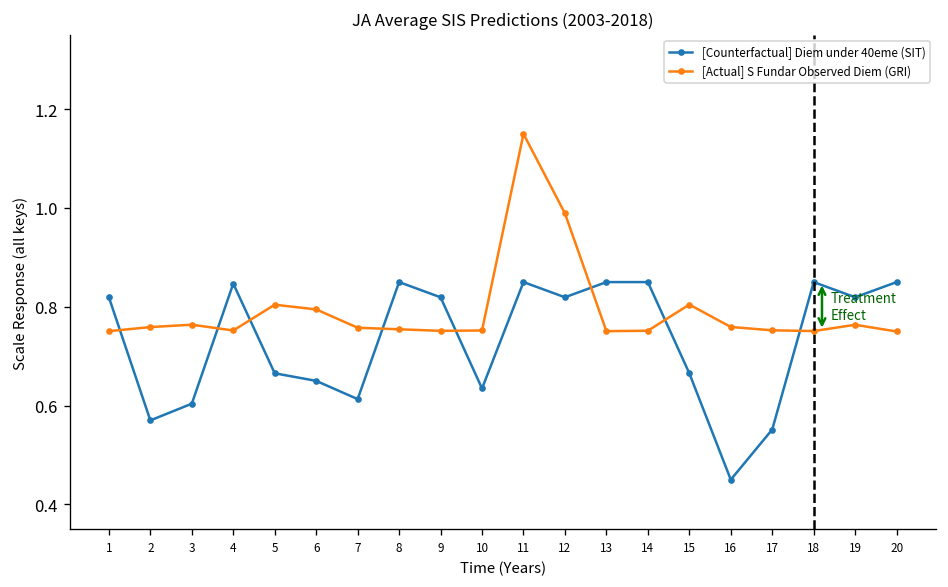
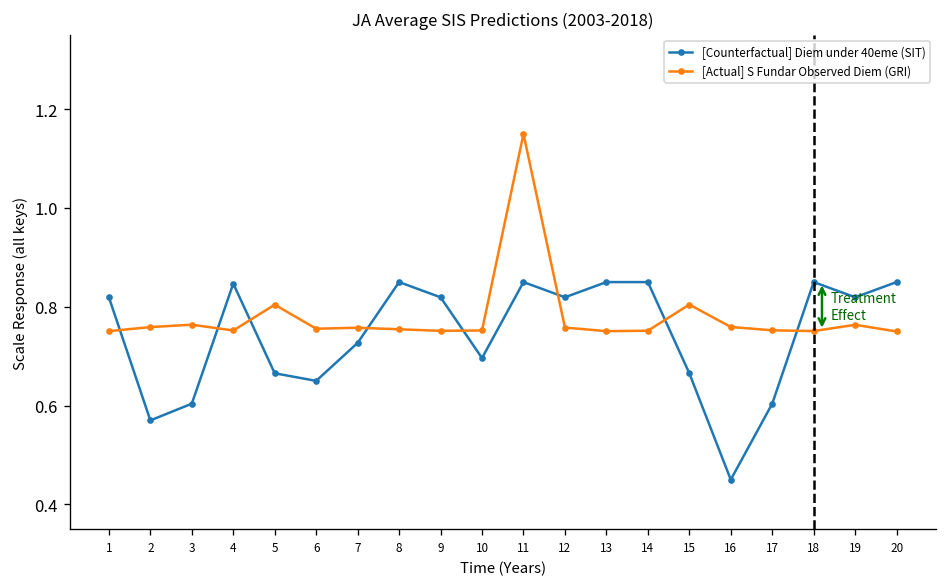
  {
    "[Counterfactual] Diem under 40eme (SIT)": {
      "1": 0.82,
      "2": 0.57,
      "3": 0.60,
      "4": 0.85,
      "5": 0.67,
      "6": 0.65,
-     "7": 0.61,
+     "7": 0.73,
      "8": 0.85,
      "9": 0.82,
-     "10": 0.63,
+     "10": 0.70,
      "11": 0.85,
      "12": 0.82,
      "13": 0.85,
      "14": 0.85,
      "15": 0.67,
      "16": 0.45,
-     "17": 0.55,
+     "17": 0.60,
      "18": 0.85,
      "19": 0.82,
      "20": 0.85
    },
    "[Actual] S Fundar Observed Diem (GRI)": {
      "1": 0.75,
      "2": 0.76,
      "3": 0.76,
      "4": 0.75,
      "5": 0.80,
-     "6": 0.79,
+     "6": 0.76,
      "7": 0.76,
      "8": 0.75,
      "9": 0.75,
      "10": 0.75,
      "11": 1.15,
-     "12": 0.99,
+     "12": 0.76,
      "13": 0.75,
      "14": 0.75,
      "15": 0.80,
      "16": 0.76,
      "17": 0.75,
      "18": 0.75,
      "19": 0.76,
      "20": 0.75
    }
  }
